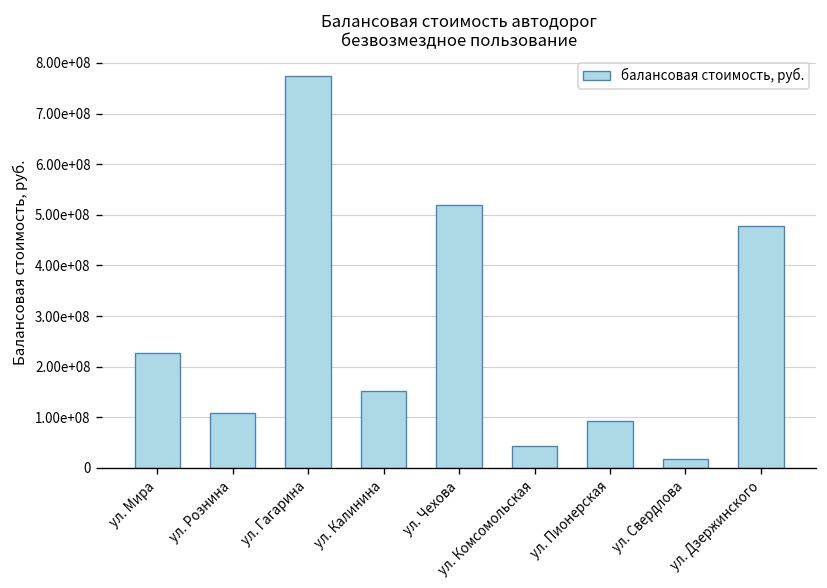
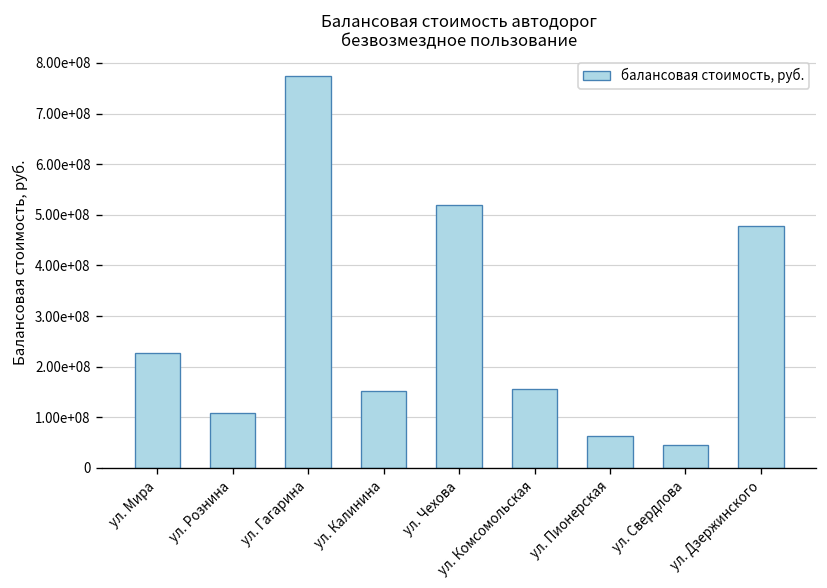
  {
    "ул. Мира": 230000000,
    "ул. Рознина": 110000000,
    "ул. Гагарина": 770000000,
    "ул. Калинина": 150000000,
    "ул. Чехова": 520000000,
-   "ул. Комсомольская": 40000000,
-   "ул. Пионерская": 90000000,
-   "ул. Свердлова": 20000000,
+   "ул. Комсомольская": 160000000,
+   "ул. Пионерская": 60000000,
+   "ул. Свердлова": 50000000,
    "ул. Дзержинского": 480000000
  }
